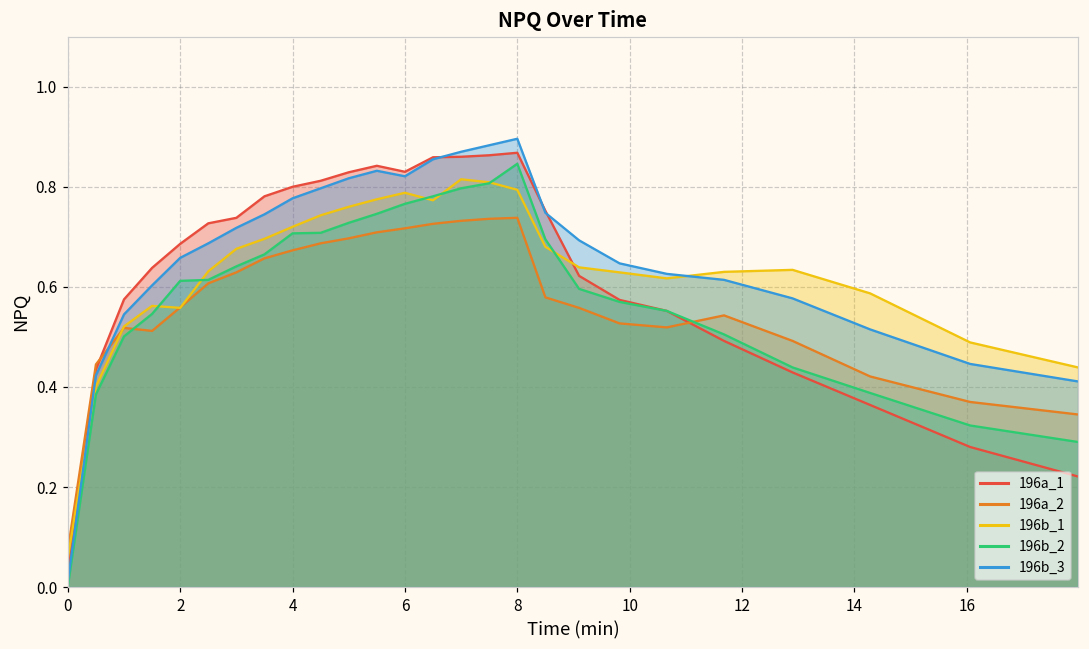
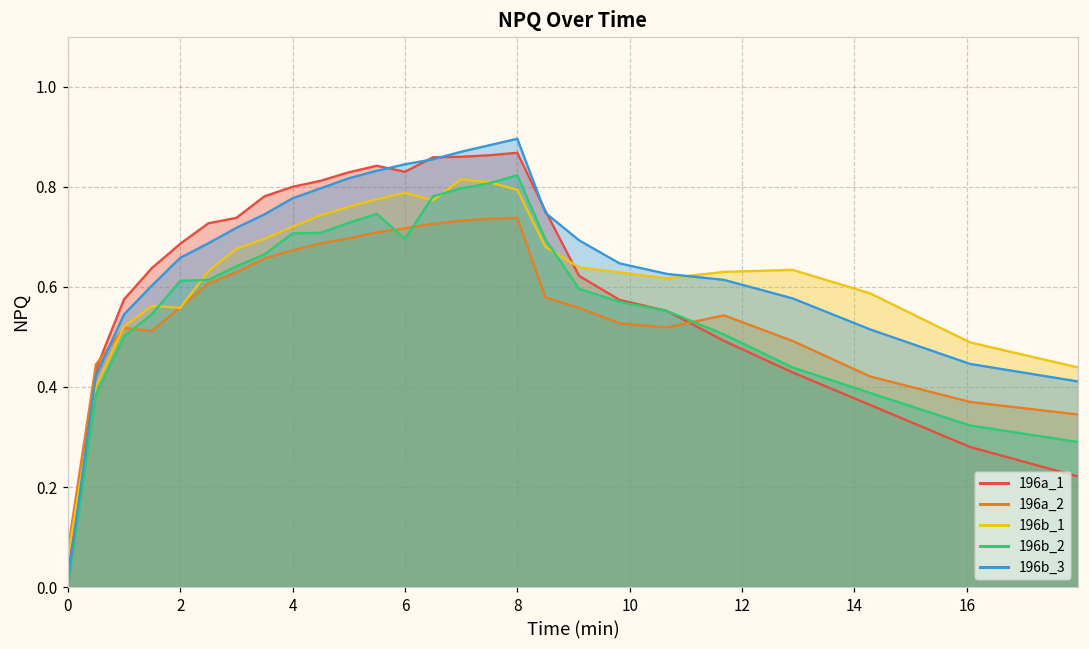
  {
    "196b_2": {
      "0": 0.00,
      "2": 0.61,
      "4": 0.71,
-     "6": 0.77,
-     "8": 0.85
+     "6": 0.70,
+     "8": 0.82
    },
    "196b_3": {
      "0": 0.01,
      "2": 0.66,
      "4": 0.78,
-     "6": 0.82,
+     "6": 0.85,
      "8": 0.90
    }
  }
